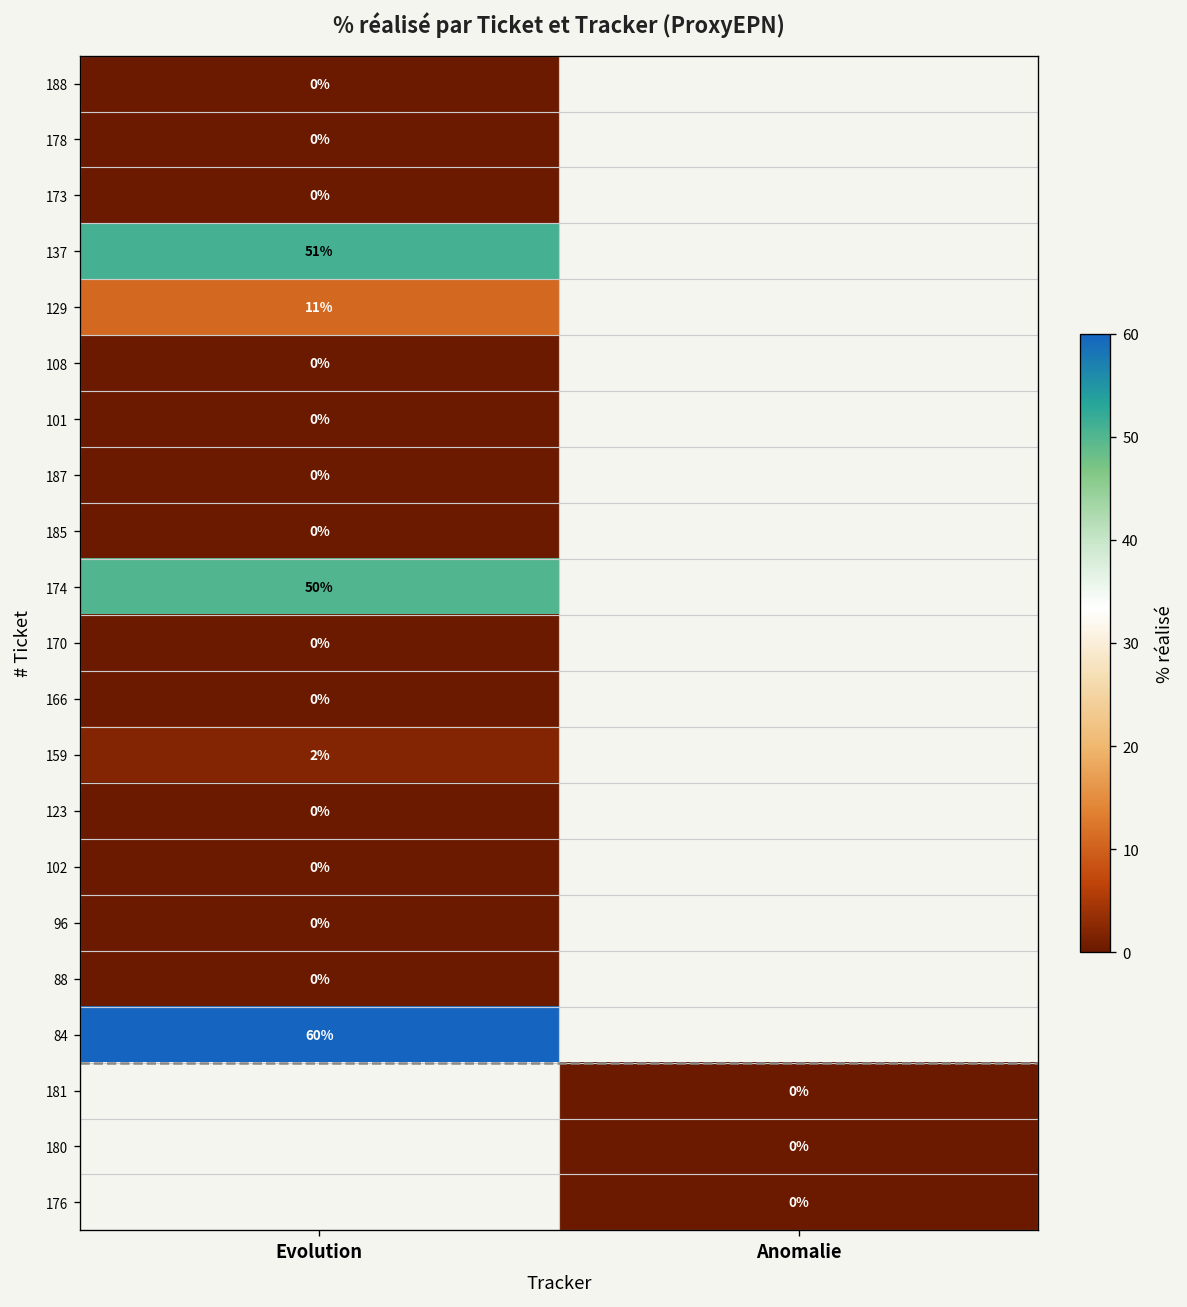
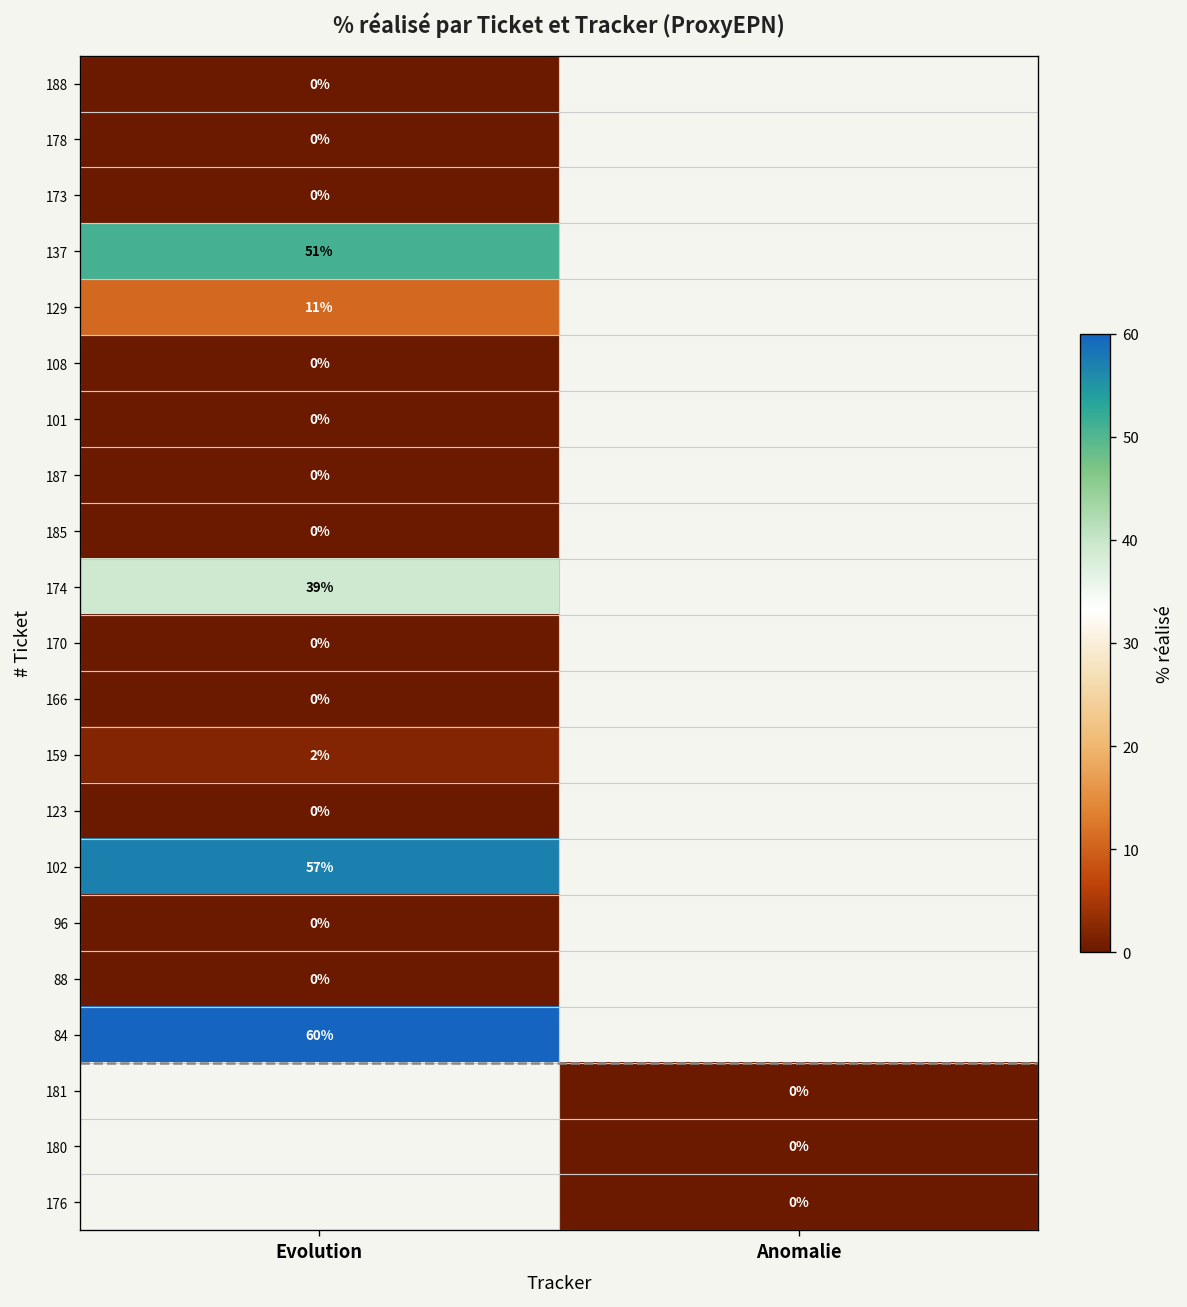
  {
    "188": {
      "Evolution": "0%"
    },
    "178": {
      "Evolution": "0%"
    },
    "173": {
      "Evolution": "0%"
    },
    "137": {
      "Evolution": "51%"
    },
    "129": {
      "Evolution": "11%"
    },
    "108": {
      "Evolution": "0%"
    },
    "101": {
      "Evolution": "0%"
    },
    "187": {
      "Evolution": "0%"
    },
    "185": {
      "Evolution": "0%"
    },
    "174": {
-     "Evolution": "50%"
+     "Evolution": "39%"
    },
    "170": {
      "Evolution": "0%"
    },
    "166": {
      "Evolution": "0%"
    },
    "159": {
      "Evolution": "2%"
    },
    "123": {
      "Evolution": "0%"
    },
    "102": {
-     "Evolution": "0%"
+     "Evolution": "57%"
    },
    "96": {
      "Evolution": "0%"
    },
    "88": {
      "Evolution": "0%"
    },
    "84": {
      "Evolution": "60%"
    },
    "181": {
      "Anomalie": "0%"
    },
    "180": {
      "Anomalie": "0%"
    },
    "176": {
      "Anomalie": "0%"
    }
  }
